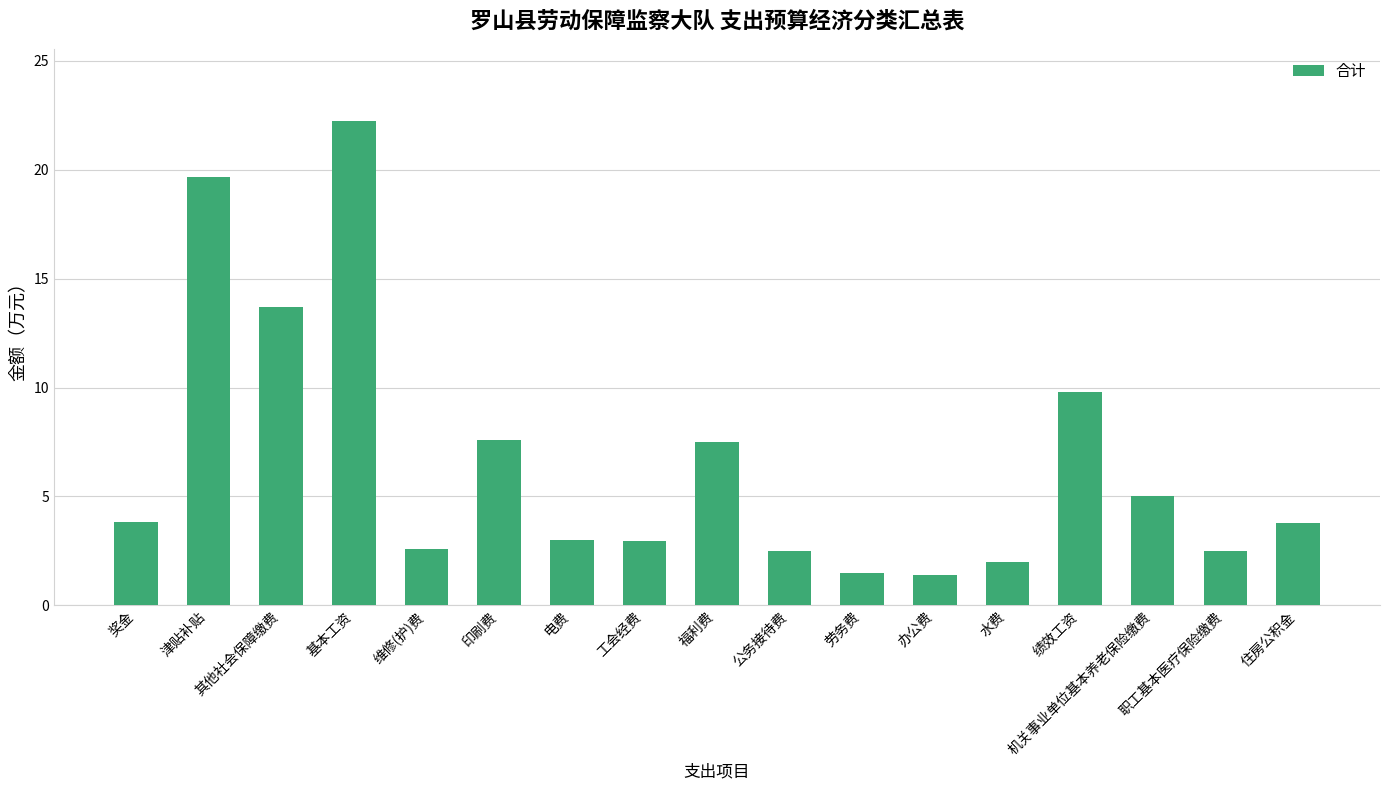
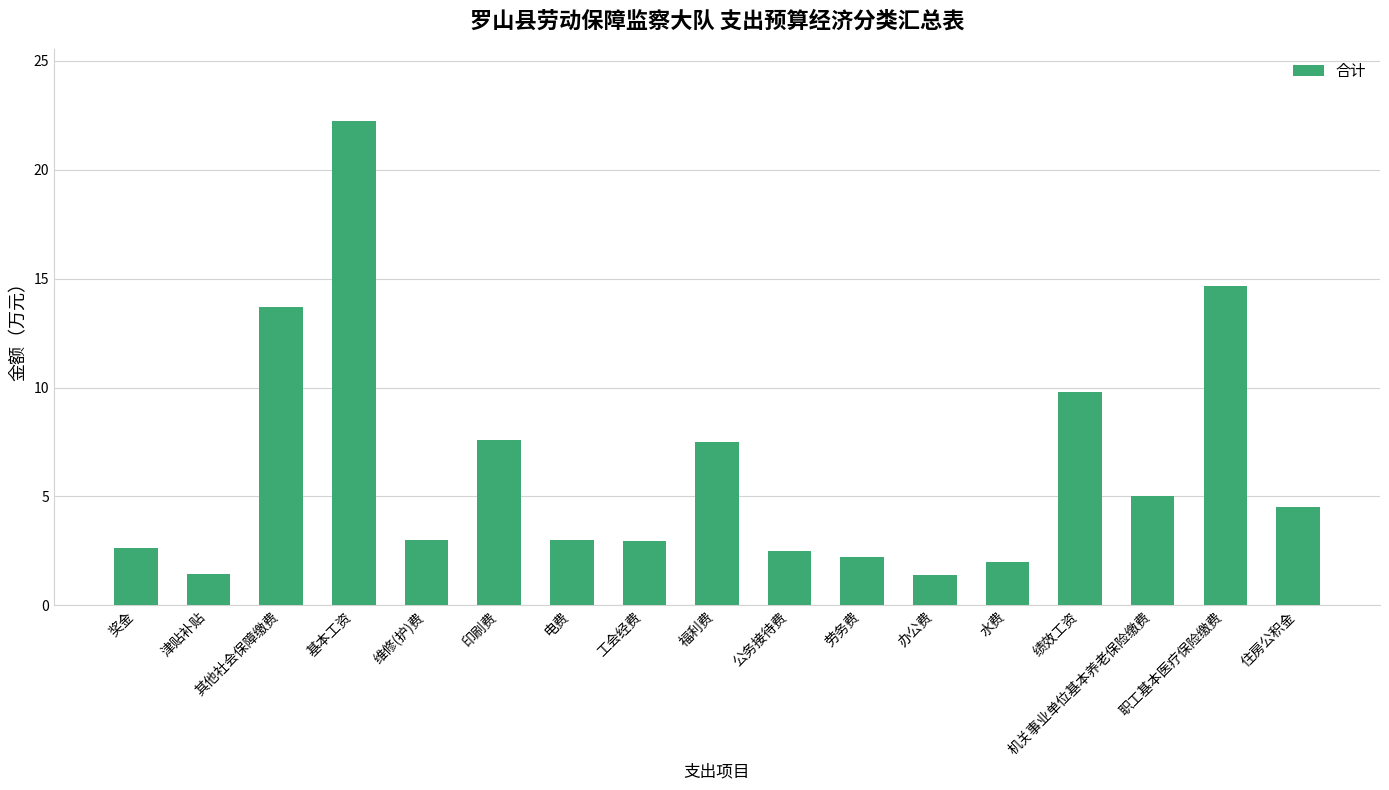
  {
-   "奖金": 3.8,
-   "津贴补贴": 19.7,
+   "奖金": 2.6,
+   "津贴补贴": 1.4,
    "其他社会保障缴费": 13.7,
    "基本工资": 22.2,
-   "维修(护)费": 2.6,
+   "维修(护)费": 3.0,
    "印刷费": 7.6,
    "电费": 3.0,
    "工会经费": 2.9,
    "福利费": 7.5,
    "公务接待费": 2.5,
-   "劳务费": 1.5,
+   "劳务费": 2.2,
    "办公费": 1.4,
    "水费": 2.0,
    "绩效工资": 9.8,
    "机关事业单位基本养老保险缴费": 5.0,
-   "职工基本医疗保险缴费": 2.5,
-   "住房公积金": 3.8
+   "职工基本医疗保险缴费": 14.7,
+   "住房公积金": 4.5
  }
